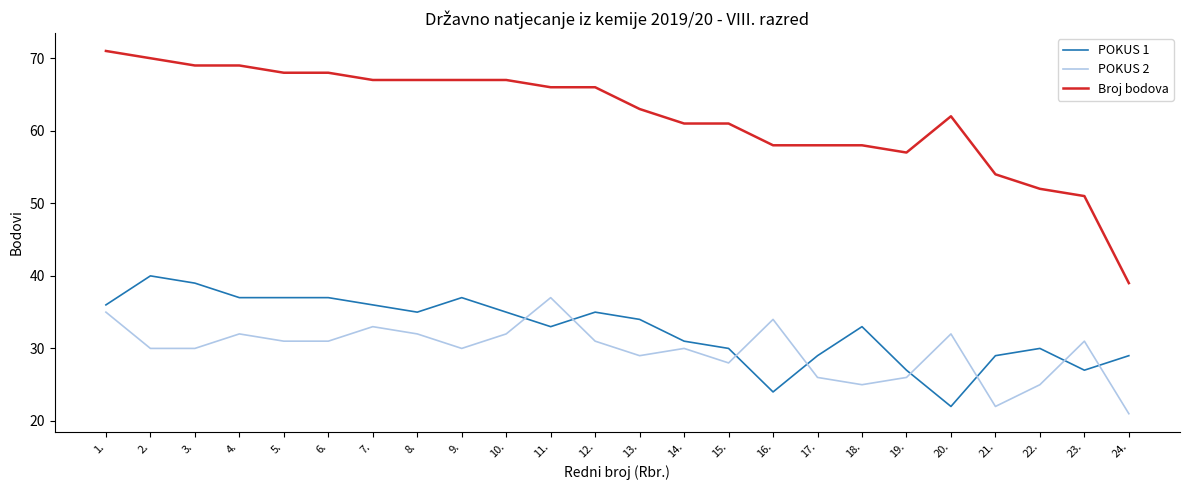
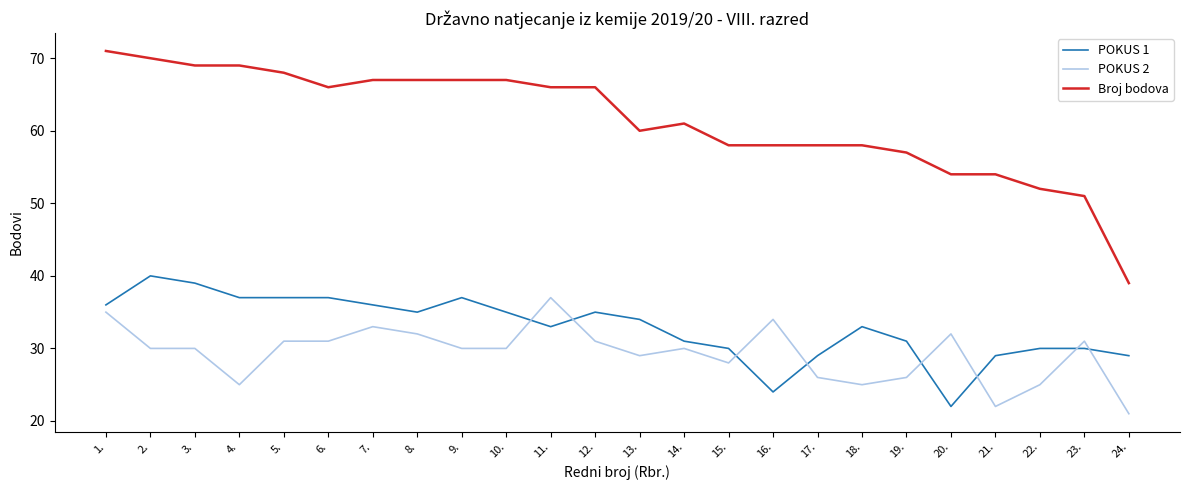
  {
    "POKUS 1": {
      "1.": 36,
      "2.": 40,
      "3.": 39,
      "4.": 37,
      "5.": 37,
      "6.": 37,
      "7.": 36,
      "8.": 35,
      "9.": 37,
      "10.": 35,
      "11.": 33,
      "12.": 35,
      "13.": 34,
      "14.": 31,
      "15.": 30,
      "16.": 24,
      "17.": 29,
      "18.": 33,
-     "19.": 27,
+     "19.": 31,
      "20.": 22,
      "21.": 29,
      "22.": 30,
-     "23.": 27,
+     "23.": 30,
      "24.": 29
    },
    "POKUS 2": {
      "1.": 35,
      "2.": 30,
      "3.": 30,
-     "4.": 32,
+     "4.": 25,
      "5.": 31,
      "6.": 31,
      "7.": 33,
      "8.": 32,
      "9.": 30,
-     "10.": 32,
+     "10.": 30,
      "11.": 37,
      "12.": 31,
      "13.": 29,
      "14.": 30,
      "15.": 28,
      "16.": 34,
      "17.": 26,
      "18.": 25,
      "19.": 26,
      "20.": 32,
      "21.": 22,
      "22.": 25,
      "23.": 31,
      "24.": 21
    },
    "Broj bodova": {
      "1.": 71,
      "2.": 70,
      "3.": 69,
      "4.": 69,
      "5.": 68,
-     "6.": 68,
+     "6.": 66,
      "7.": 67,
      "8.": 67,
      "9.": 67,
      "10.": 67,
      "11.": 66,
      "12.": 66,
-     "13.": 63,
+     "13.": 60,
      "14.": 61,
-     "15.": 61,
+     "15.": 58,
      "16.": 58,
      "17.": 58,
      "18.": 58,
      "19.": 57,
-     "20.": 62,
+     "20.": 54,
      "21.": 54,
      "22.": 52,
      "23.": 51,
      "24.": 39
    }
  }
